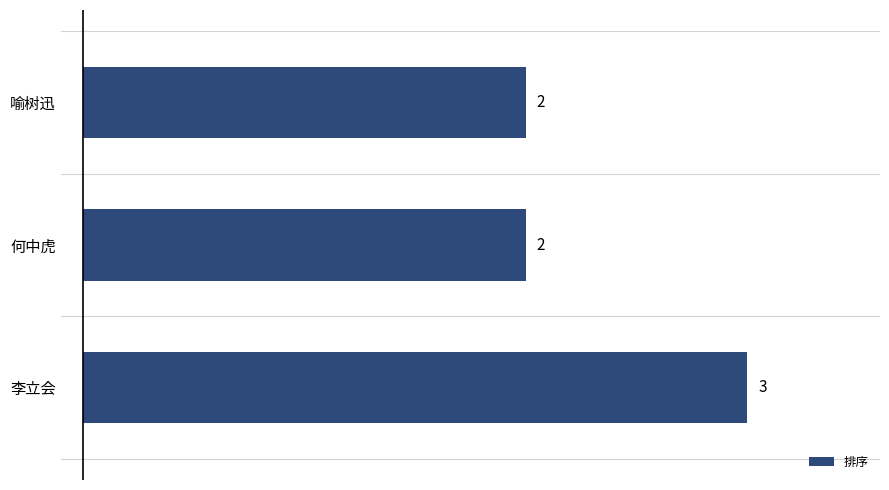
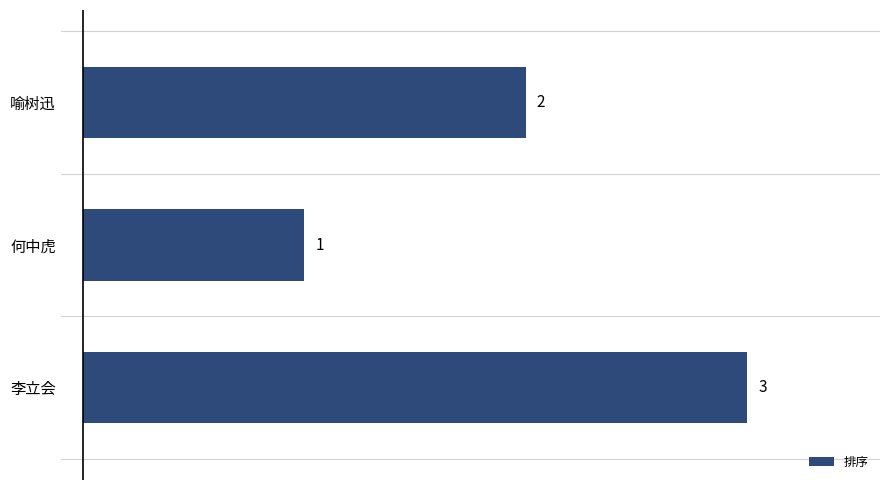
  {
    "喻树迅": 2,
-   "何中虎": 2,
+   "何中虎": 1,
    "李立会": 3
  }
